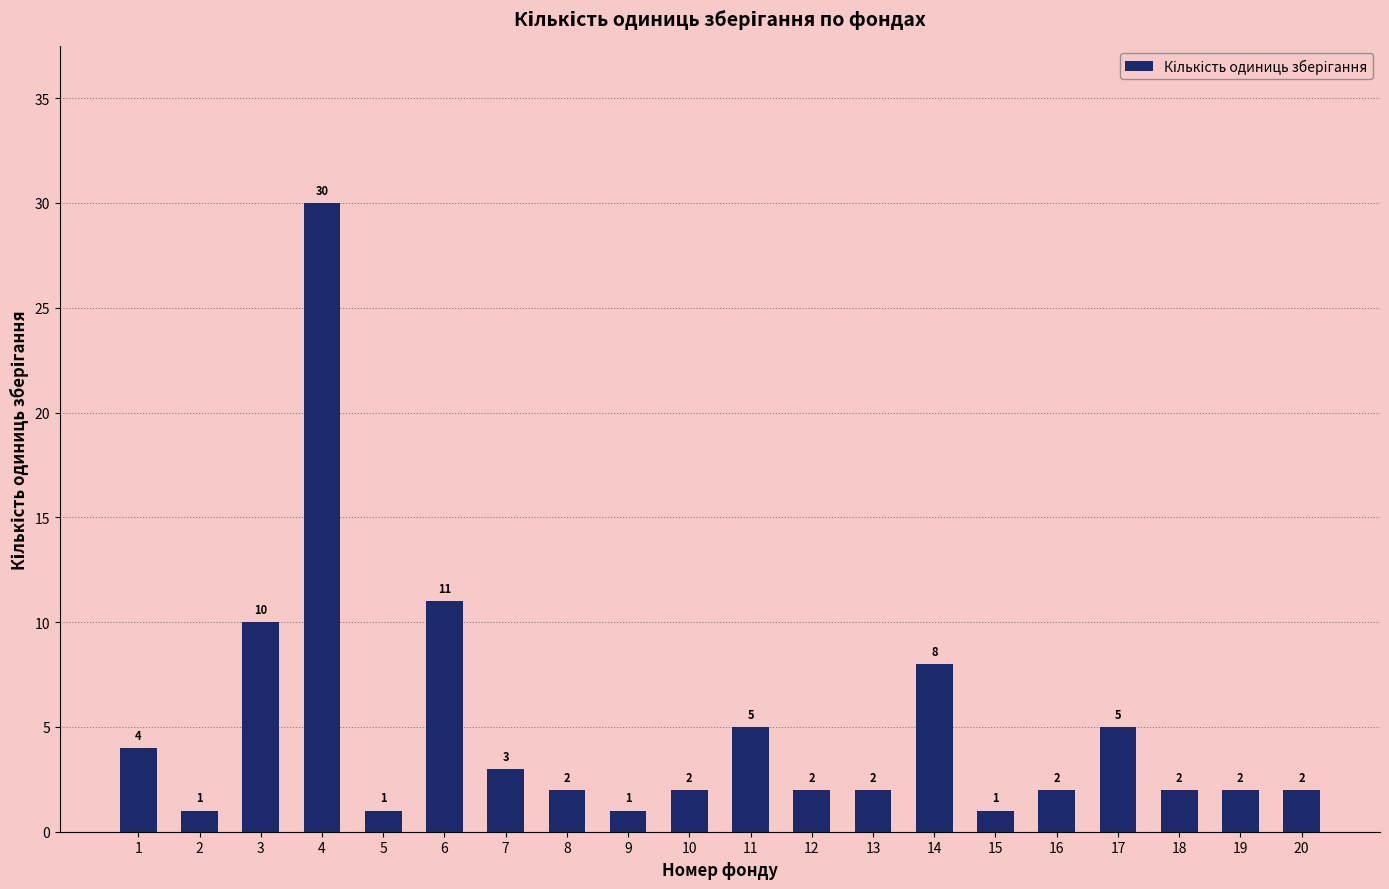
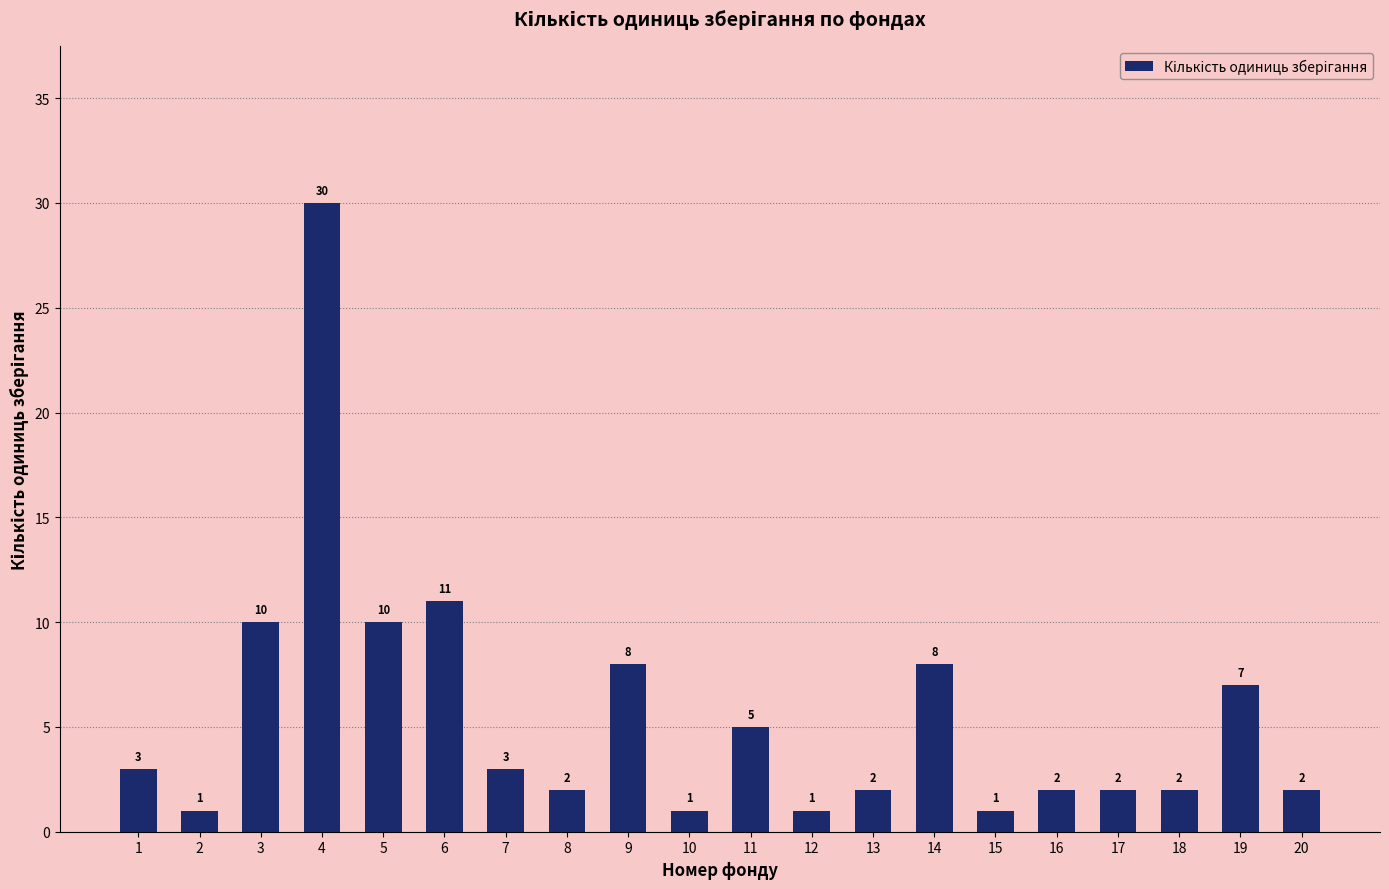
  {
-   "1": 4,
+   "1": 3,
    "2": 1,
    "3": 10,
    "4": 30,
-   "5": 1,
+   "5": 10,
    "6": 11,
    "7": 3,
    "8": 2,
-   "9": 1,
-   "10": 2,
+   "9": 8,
+   "10": 1,
    "11": 5,
-   "12": 2,
+   "12": 1,
    "13": 2,
    "14": 8,
    "15": 1,
    "16": 2,
-   "17": 5,
+   "17": 2,
    "18": 2,
-   "19": 2,
+   "19": 7,
    "20": 2
  }
